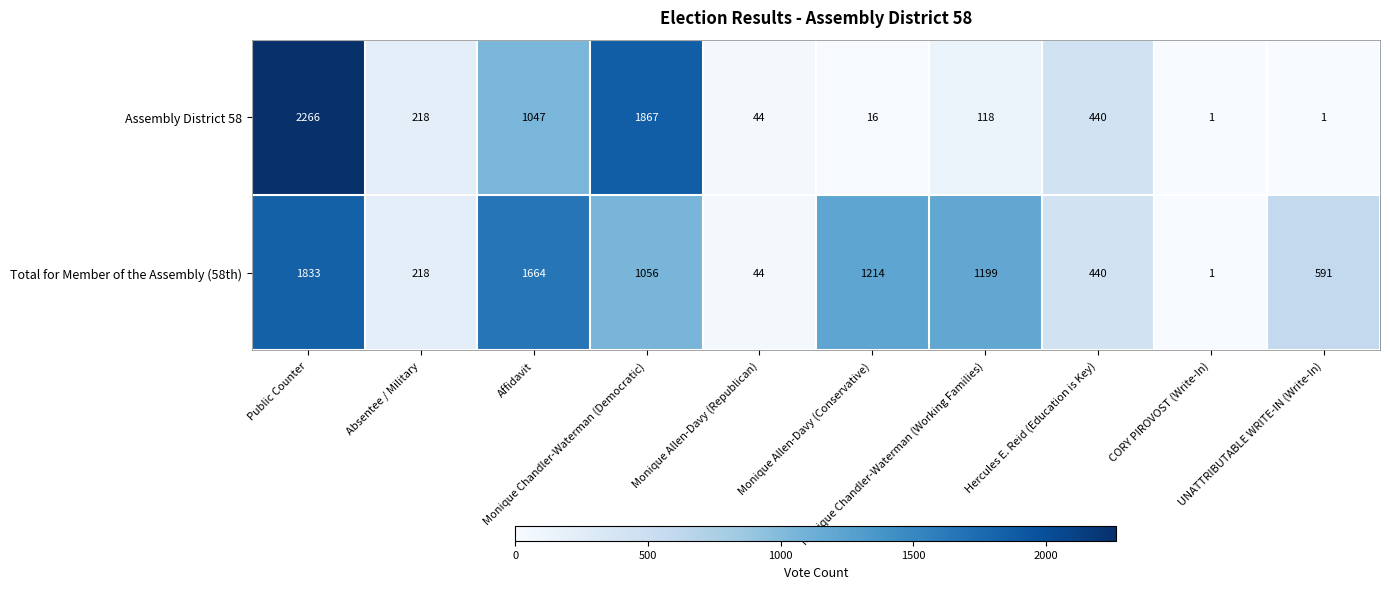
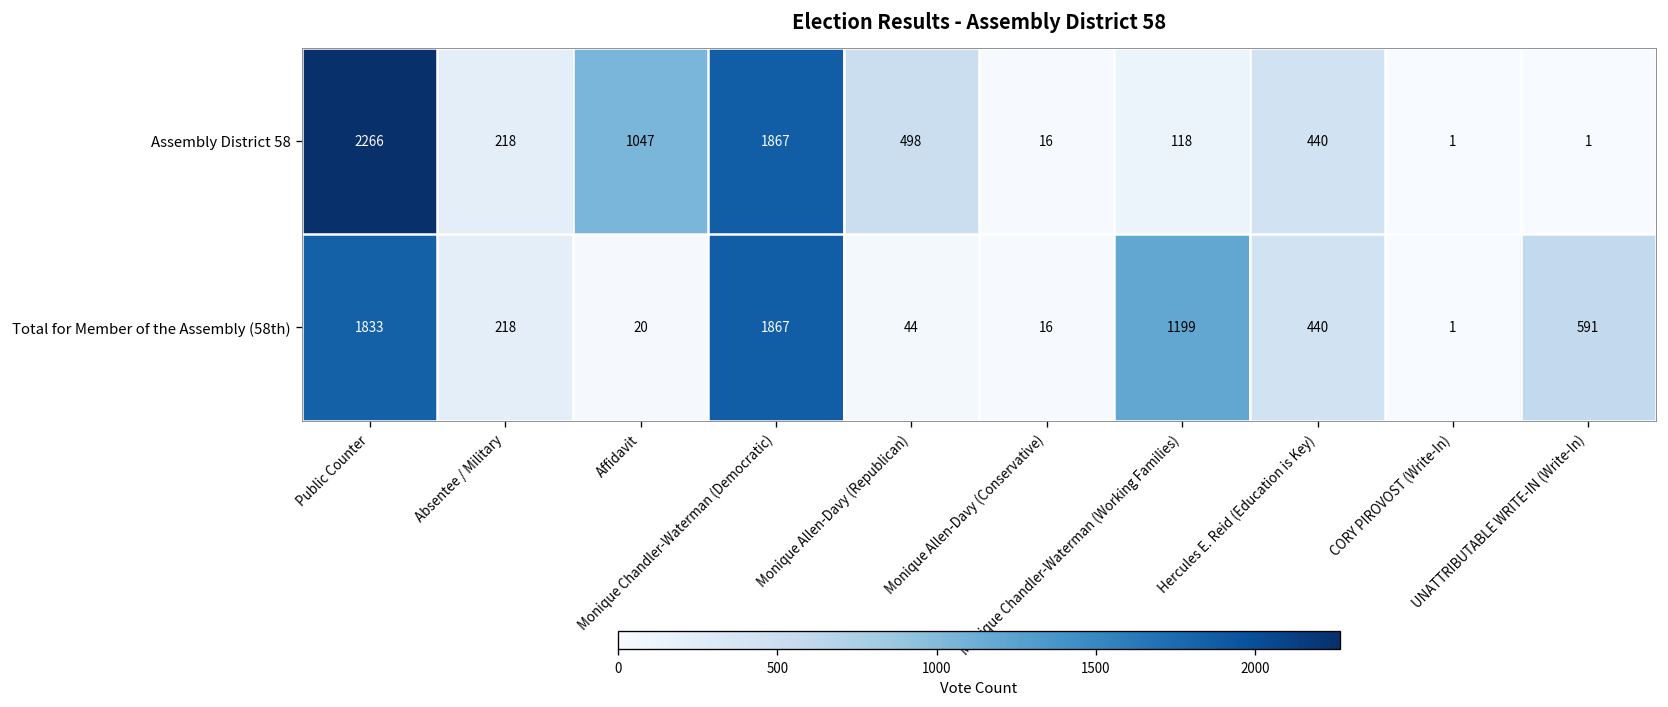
  {
    "Assembly District 58": {
      "Public Counter": 2266,
      "Absentee / Military": 218,
      "Affidavit": 1047,
      "Monique Chandler-Waterman (Democratic)": 1867,
-     "Monique Allen-Davy (Republican)": 44,
+     "Monique Allen-Davy (Republican)": 498,
      "Monique Allen-Davy (Conservative)": 16,
      "Monique Chandler-Waterman (Working Families)": 118,
      "Hercules E. Reid (Education is Key)": 440,
      "CORY PIROVOST (Write-In)": 1,
      "UNATTRIBUTABLE WRITE-IN (Write-In)": 1
    },
    "Total for Member of the Assembly (58th)": {
      "Public Counter": 1833,
      "Absentee / Military": 218,
-     "Affidavit": 1664,
-     "Monique Chandler-Waterman (Democratic)": 1056,
+     "Affidavit": 20,
+     "Monique Chandler-Waterman (Democratic)": 1867,
      "Monique Allen-Davy (Republican)": 44,
-     "Monique Allen-Davy (Conservative)": 1214,
+     "Monique Allen-Davy (Conservative)": 16,
      "Monique Chandler-Waterman (Working Families)": 1199,
      "Hercules E. Reid (Education is Key)": 440,
      "CORY PIROVOST (Write-In)": 1,
      "UNATTRIBUTABLE WRITE-IN (Write-In)": 591
    }
  }
